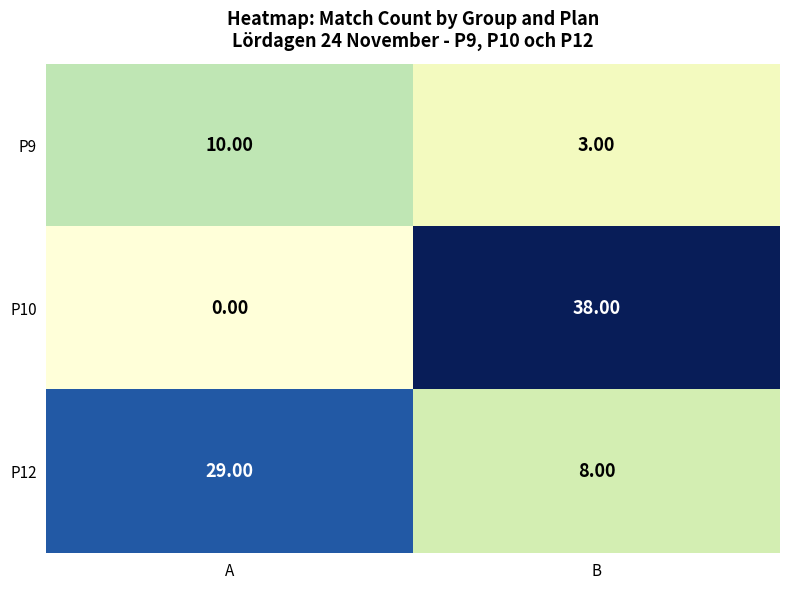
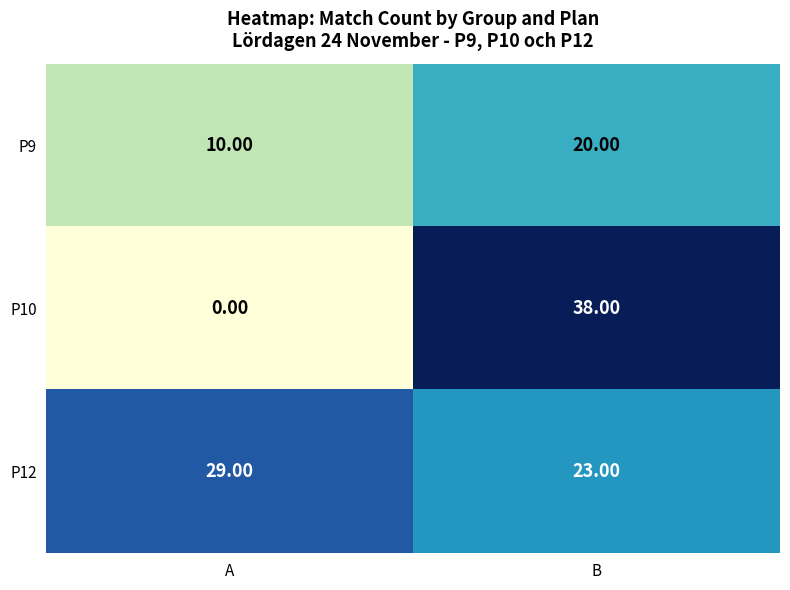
  {
    "P9": {
      "A": 10.00,
-     "B": 3.00
+     "B": 20.00
    },
    "P10": {
      "A": 0.00,
      "B": 38.00
    },
    "P12": {
      "A": 29.00,
-     "B": 8.00
+     "B": 23.00
    }
  }
